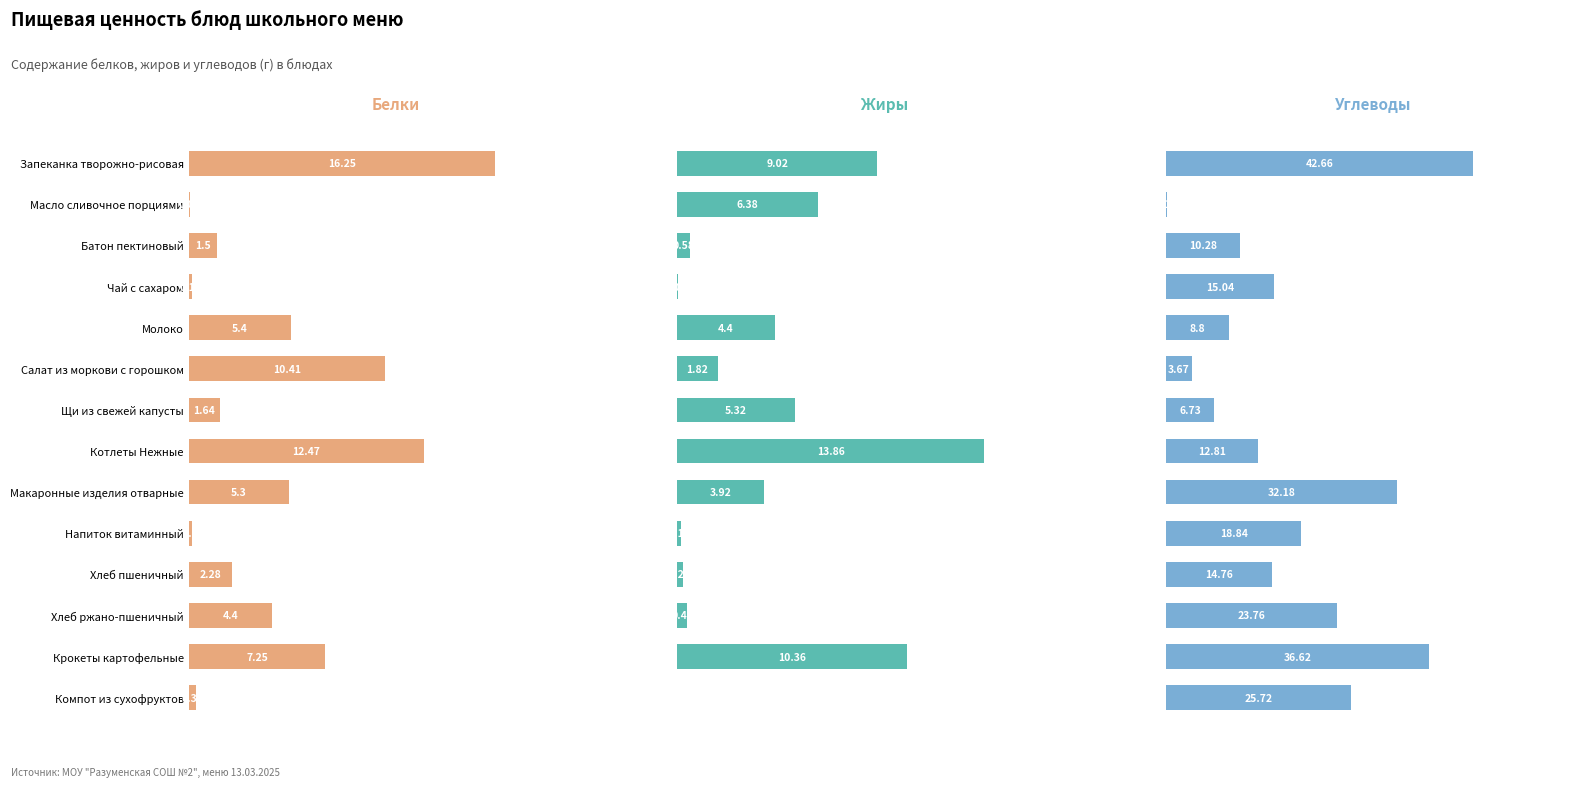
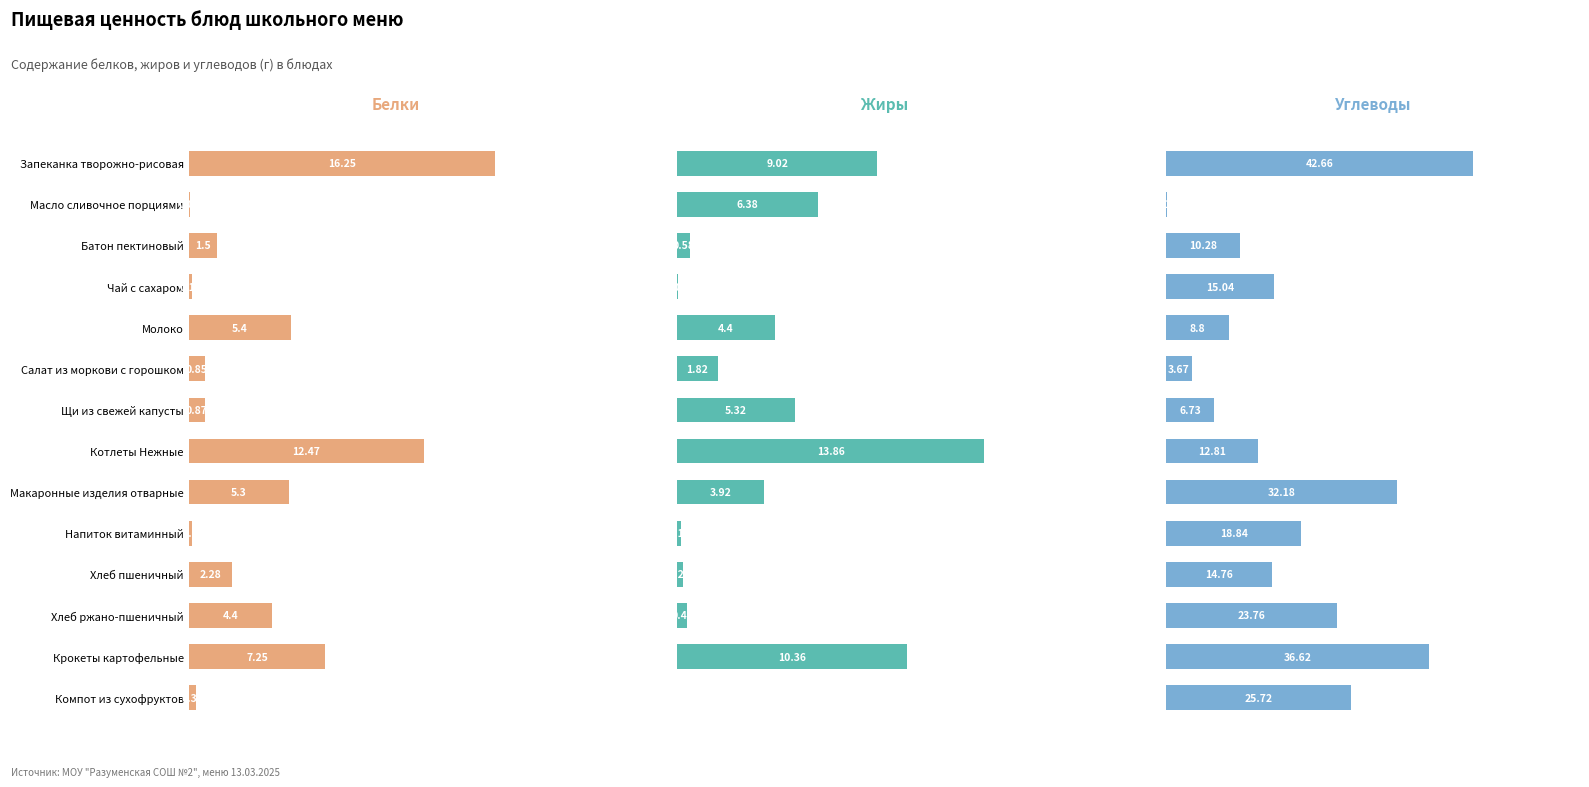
  {
    "Белки": {
      "Запеканка творожно-рисовая": 16.25,
      "Батон пектиновый": 1.5,
      "Молоко": 5.4,
-     "Салат из моркови с горошком": 10.41,
-     "Щи из свежей капусты": 1.64,
+     "Салат из моркови с горошком": 0.85,
+     "Щи из свежей капусты": 0.87,
      "Котлеты Нежные": 12.47,
      "Макаронные изделия отварные": 5.3,
      "Хлеб пшеничный": 2.28,
      "Хлеб ржано-пшеничный": 4.4,
      "Крокеты картофельные": 7.25
    }
  }
